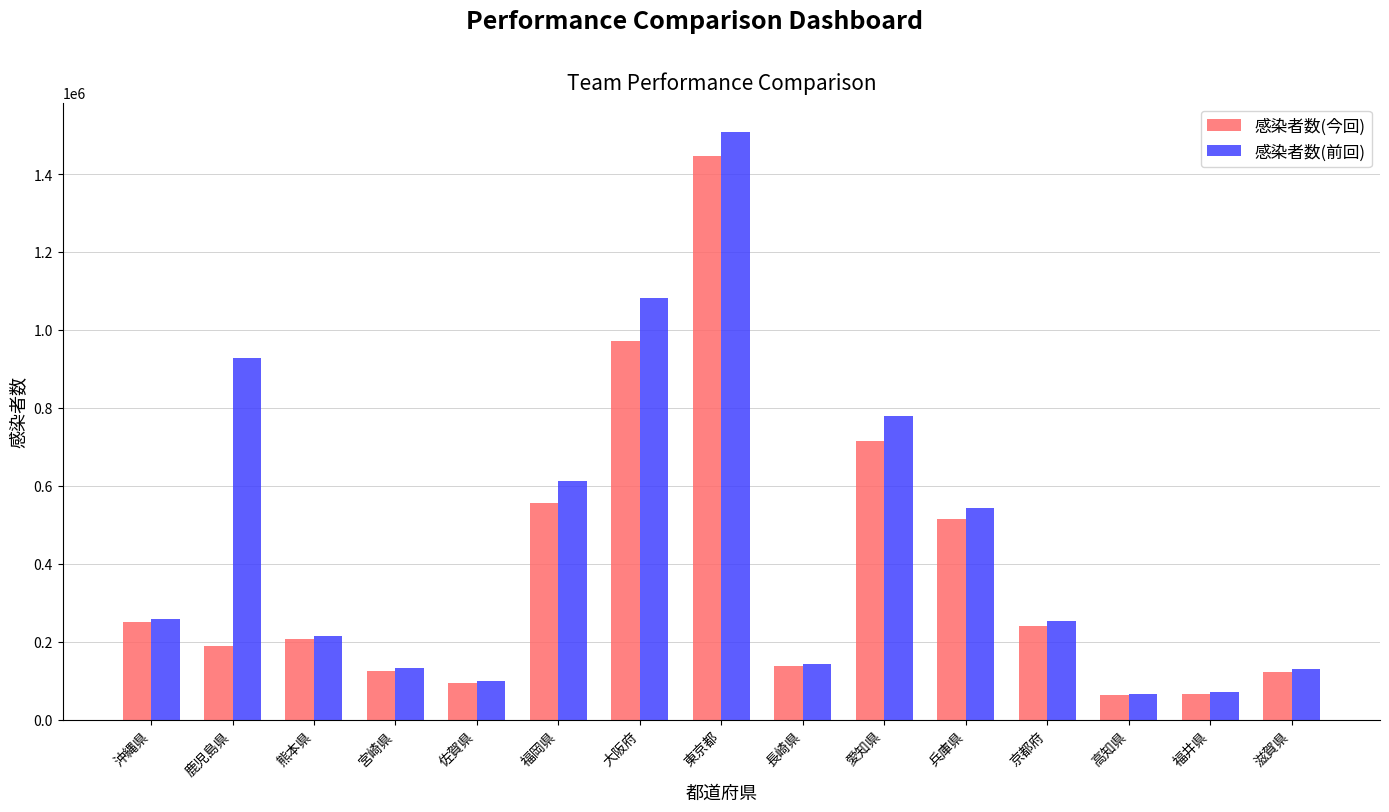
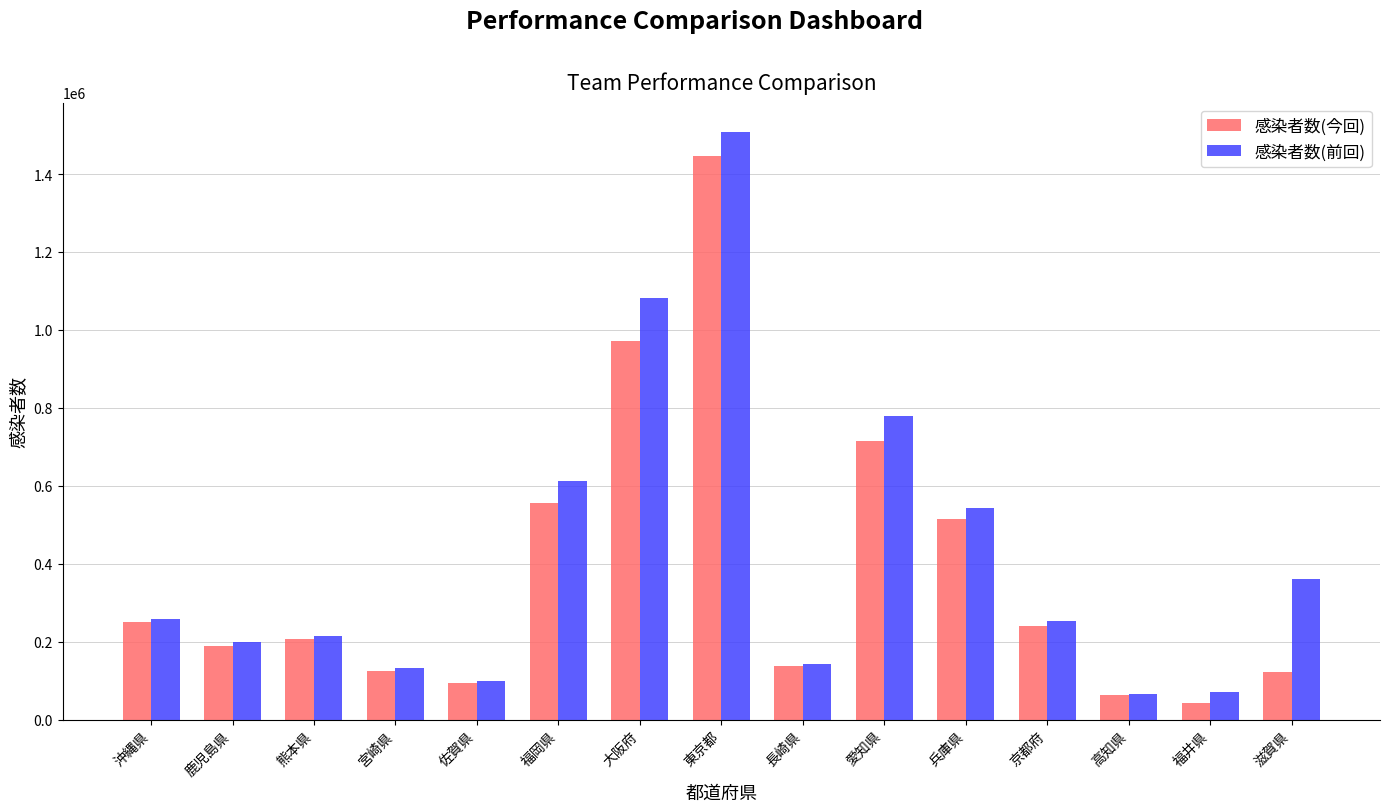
  {
    "感染者数(今回)": {
      "沖縄県": 250000,
      "鹿児島県": 190000,
      "熊本県": 210000,
      "宮崎県": 120000,
      "佐賀県": 90000,
      "福岡県": 560000,
      "大阪府": 970000,
      "東京都": 1450000,
      "長崎県": 140000,
      "愛知県": 720000,
      "兵庫県": 510000,
      "京都府": 240000,
      "高知県": 60000,
-     "福井県": 70000,
+     "福井県": 40000,
      "滋賀県": 120000
    },
    "感染者数(前回)": {
      "沖縄県": 260000,
-     "鹿児島県": 930000,
+     "鹿児島県": 200000,
      "熊本県": 210000,
      "宮崎県": 130000,
      "佐賀県": 100000,
      "福岡県": 610000,
      "大阪府": 1080000,
      "東京都": 1510000,
      "長崎県": 140000,
      "愛知県": 780000,
      "兵庫県": 540000,
      "京都府": 250000,
      "高知県": 70000,
      "福井県": 70000,
-     "滋賀県": 130000
+     "滋賀県": 360000
    }
  }
